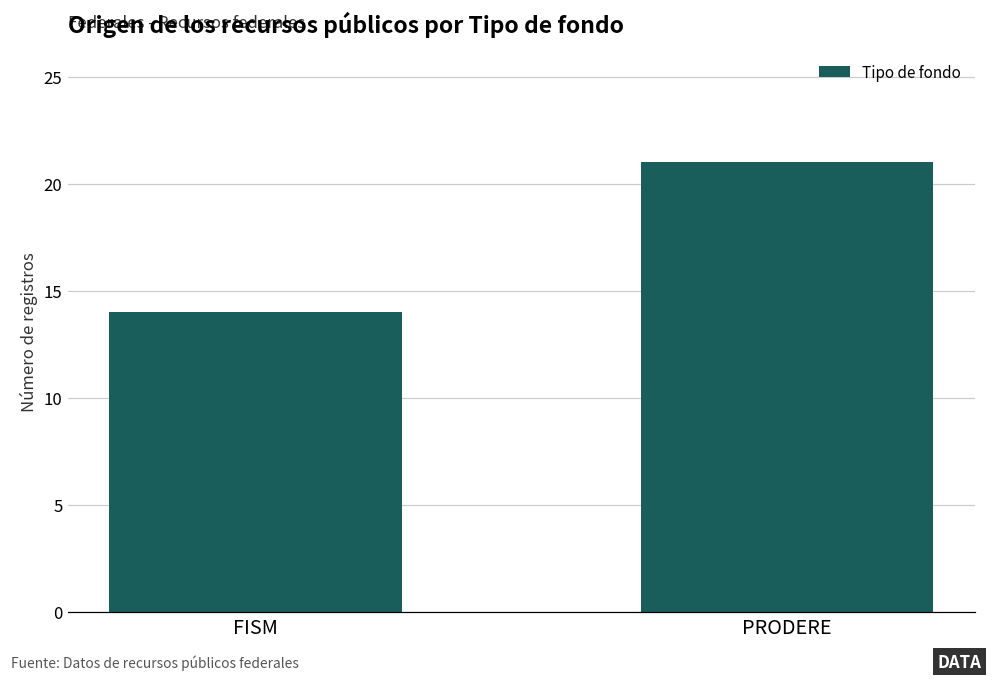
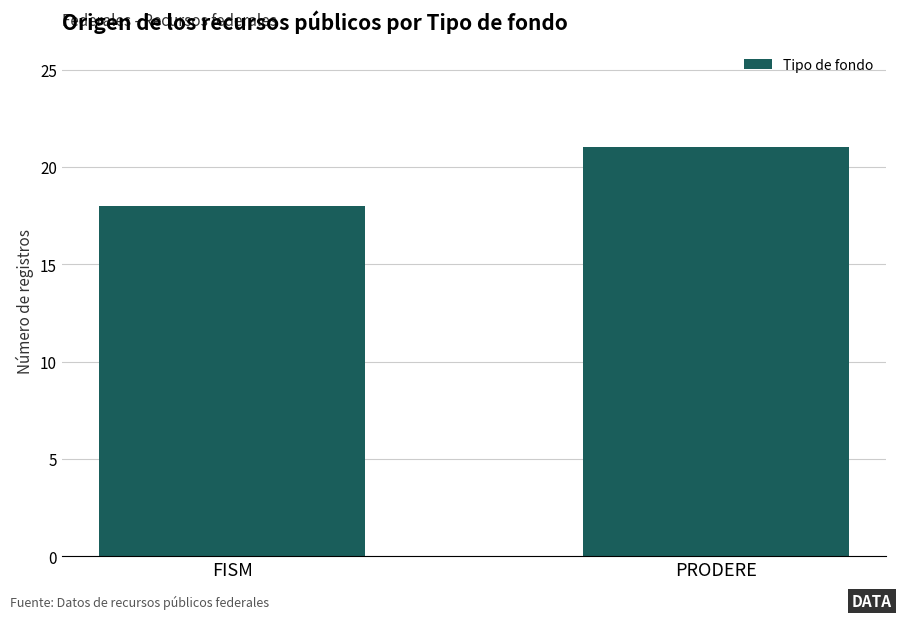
  {
-   "FISM": 14,
+   "FISM": 18,
    "PRODERE": 21
  }
